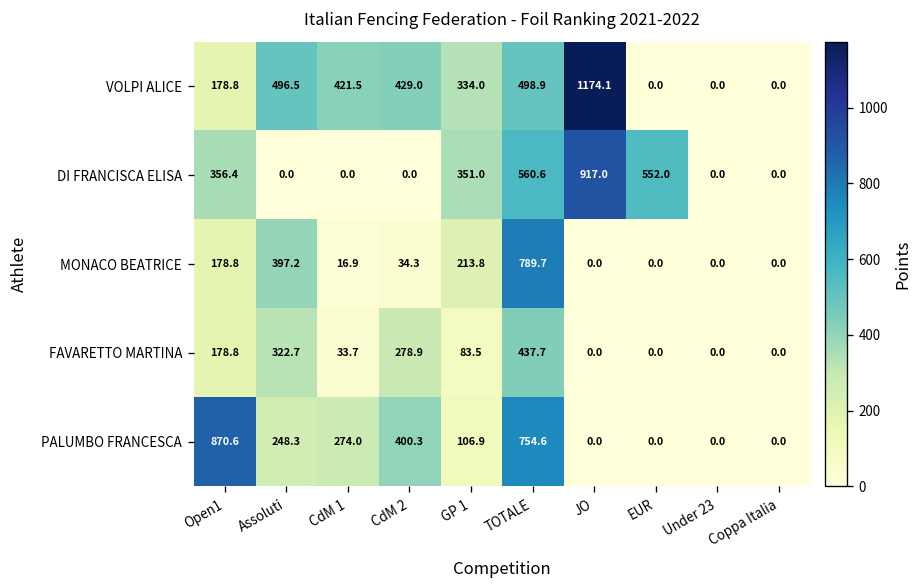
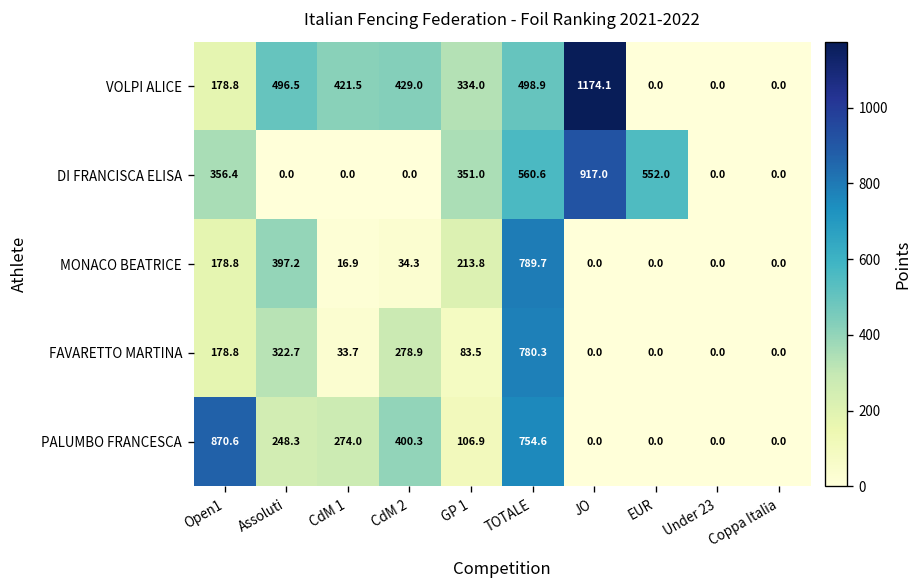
  {
    "VOLPI ALICE": {
      "Open1": 178.8,
      "Assoluti": 496.5,
      "CdM 1": 421.5,
      "CdM 2": 429.0,
      "GP 1": 334.0,
      "TOTALE": 498.9,
      "JO": 1174.1,
      "EUR": 0.0,
      "Under 23": 0.0,
      "Coppa Italia": 0.0
    },
    "DI FRANCISCA ELISA": {
      "Open1": 356.4,
      "Assoluti": 0.0,
      "CdM 1": 0.0,
      "CdM 2": 0.0,
      "GP 1": 351.0,
      "TOTALE": 560.6,
      "JO": 917.0,
      "EUR": 552.0,
      "Under 23": 0.0,
      "Coppa Italia": 0.0
    },
    "MONACO BEATRICE": {
      "Open1": 178.8,
      "Assoluti": 397.2,
      "CdM 1": 16.9,
      "CdM 2": 34.3,
      "GP 1": 213.8,
      "TOTALE": 789.7,
      "JO": 0.0,
      "EUR": 0.0,
      "Under 23": 0.0,
      "Coppa Italia": 0.0
    },
    "FAVARETTO MARTINA": {
      "Open1": 178.8,
      "Assoluti": 322.7,
      "CdM 1": 33.7,
      "CdM 2": 278.9,
      "GP 1": 83.5,
-     "TOTALE": 437.7,
+     "TOTALE": 780.3,
      "JO": 0.0,
      "EUR": 0.0,
      "Under 23": 0.0,
      "Coppa Italia": 0.0
    },
    "PALUMBO FRANCESCA": {
      "Open1": 870.6,
      "Assoluti": 248.3,
      "CdM 1": 274.0,
      "CdM 2": 400.3,
      "GP 1": 106.9,
      "TOTALE": 754.6,
      "JO": 0.0,
      "EUR": 0.0,
      "Under 23": 0.0,
      "Coppa Italia": 0.0
    }
  }
